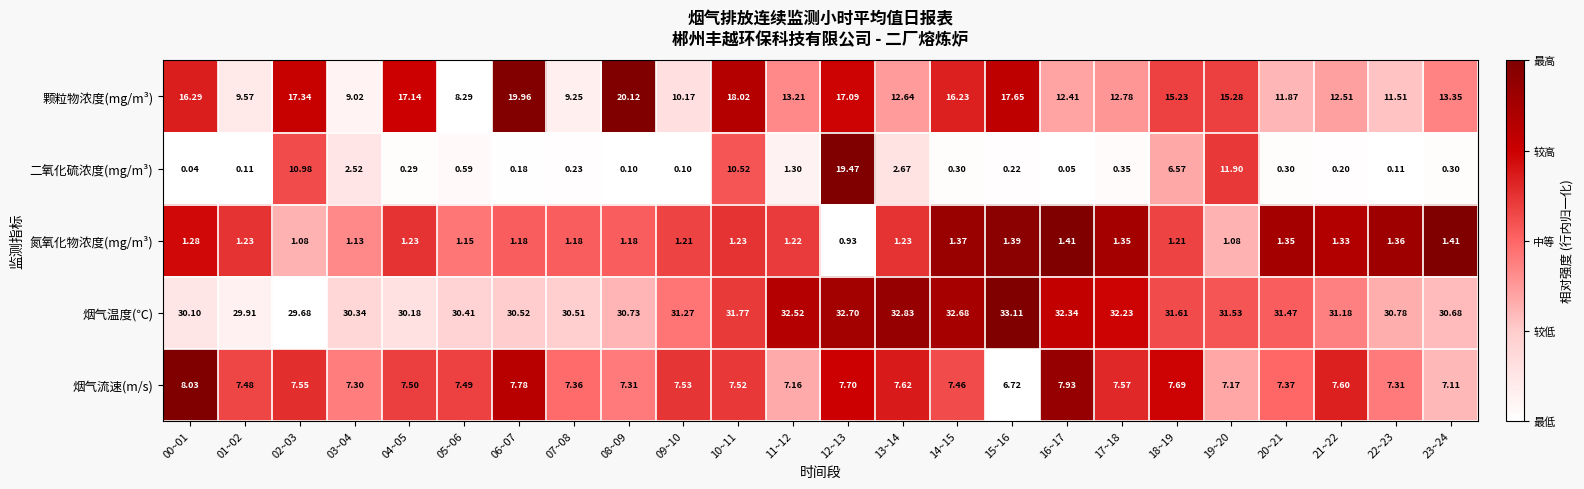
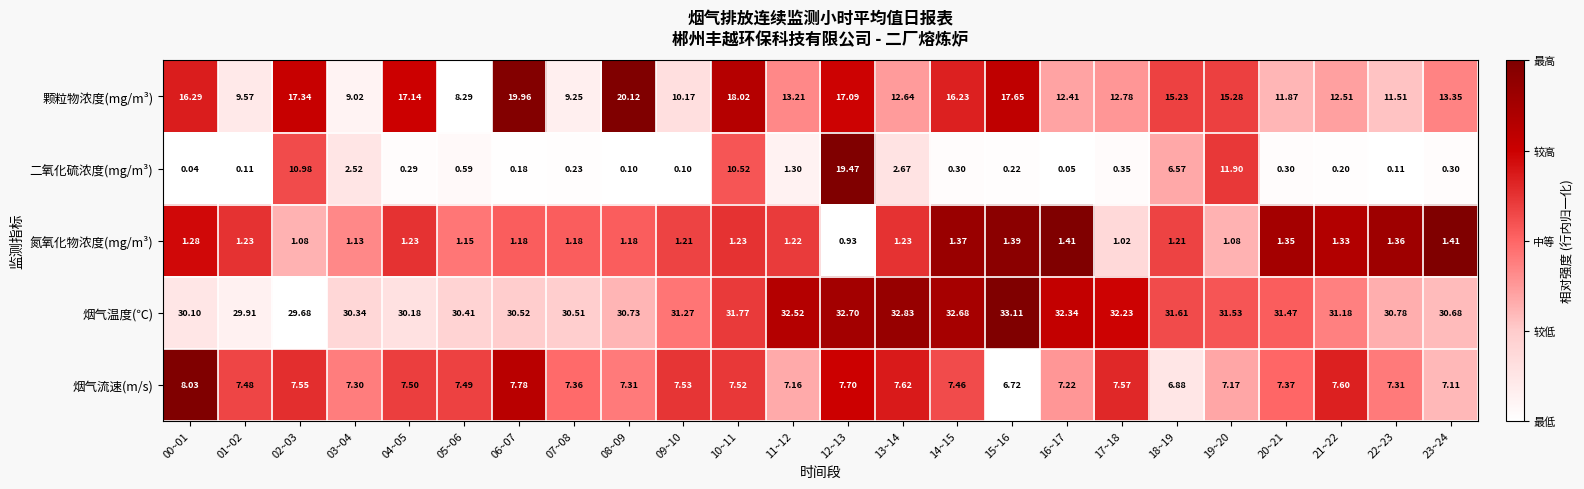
  {
    "颗粒物浓度(mg/m³)": {
      "00~01": 16.29,
      "01~02": 9.57,
      "02~03": 17.34,
      "03~04": 9.02,
      "04~05": 17.14,
      "05~06": 8.29,
      "06~07": 19.96,
      "07~08": 9.25,
      "08~09": 20.12,
      "09~10": 10.17,
      "10~11": 18.02,
      "11~12": 13.21,
      "12~13": 17.09,
      "13~14": 12.64,
      "14~15": 16.23,
      "15~16": 17.65,
      "16~17": 12.41,
      "17~18": 12.78,
      "18~19": 15.23,
      "19~20": 15.28,
      "20~21": 11.87,
      "21~22": 12.51,
      "22~23": 11.51,
      "23~24": 13.35
    },
    "二氧化硫浓度(mg/m³)": {
      "00~01": 0.04,
      "01~02": 0.11,
      "02~03": 10.98,
      "03~04": 2.52,
      "04~05": 0.29,
      "05~06": 0.59,
      "06~07": 0.18,
      "07~08": 0.23,
      "08~09": 0.10,
      "09~10": 0.10,
      "10~11": 10.52,
      "11~12": 1.30,
      "12~13": 19.47,
      "13~14": 2.67,
      "14~15": 0.30,
      "15~16": 0.22,
      "16~17": 0.05,
      "17~18": 0.35,
      "18~19": 6.57,
      "19~20": 11.90,
      "20~21": 0.30,
      "21~22": 0.20,
      "22~23": 0.11,
      "23~24": 0.30
    },
    "氮氧化物浓度(mg/m³)": {
      "00~01": 1.28,
      "01~02": 1.23,
      "02~03": 1.08,
      "03~04": 1.13,
      "04~05": 1.23,
      "05~06": 1.15,
      "06~07": 1.18,
      "07~08": 1.18,
      "08~09": 1.18,
      "09~10": 1.21,
      "10~11": 1.23,
      "11~12": 1.22,
      "12~13": 0.93,
      "13~14": 1.23,
      "14~15": 1.37,
      "15~16": 1.39,
      "16~17": 1.41,
-     "17~18": 1.35,
+     "17~18": 1.02,
      "18~19": 1.21,
      "19~20": 1.08,
      "20~21": 1.35,
      "21~22": 1.33,
      "22~23": 1.36,
      "23~24": 1.41
    },
    "烟气温度(℃)": {
      "00~01": 30.10,
      "01~02": 29.91,
      "02~03": 29.68,
      "03~04": 30.34,
      "04~05": 30.18,
      "05~06": 30.41,
      "06~07": 30.52,
      "07~08": 30.51,
      "08~09": 30.73,
      "09~10": 31.27,
      "10~11": 31.77,
      "11~12": 32.52,
      "12~13": 32.70,
      "13~14": 32.83,
      "14~15": 32.68,
      "15~16": 33.11,
      "16~17": 32.34,
      "17~18": 32.23,
      "18~19": 31.61,
      "19~20": 31.53,
      "20~21": 31.47,
      "21~22": 31.18,
      "22~23": 30.78,
      "23~24": 30.68
    },
    "烟气流速(m/s)": {
      "00~01": 8.03,
      "01~02": 7.48,
      "02~03": 7.55,
      "03~04": 7.30,
      "04~05": 7.50,
      "05~06": 7.49,
      "06~07": 7.78,
      "07~08": 7.36,
      "08~09": 7.31,
      "09~10": 7.53,
      "10~11": 7.52,
      "11~12": 7.16,
      "12~13": 7.70,
      "13~14": 7.62,
      "14~15": 7.46,
      "15~16": 6.72,
-     "16~17": 7.93,
+     "16~17": 7.22,
      "17~18": 7.57,
-     "18~19": 7.69,
+     "18~19": 6.88,
      "19~20": 7.17,
      "20~21": 7.37,
      "21~22": 7.60,
      "22~23": 7.31,
      "23~24": 7.11
    }
  }
